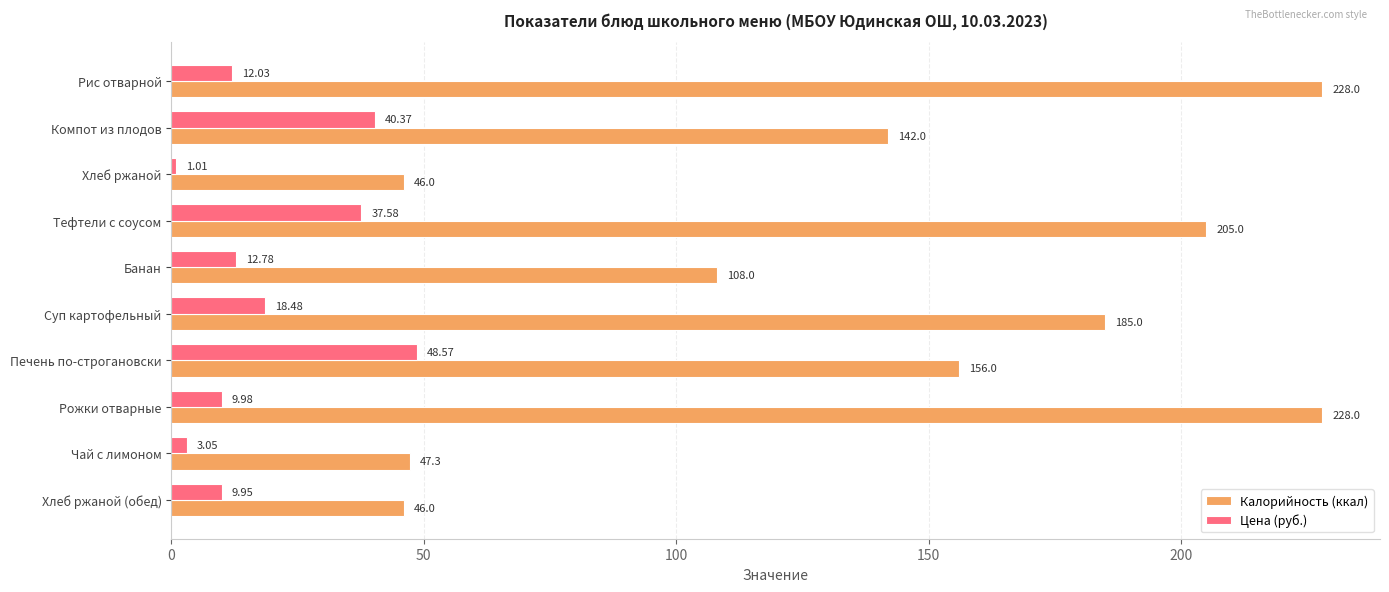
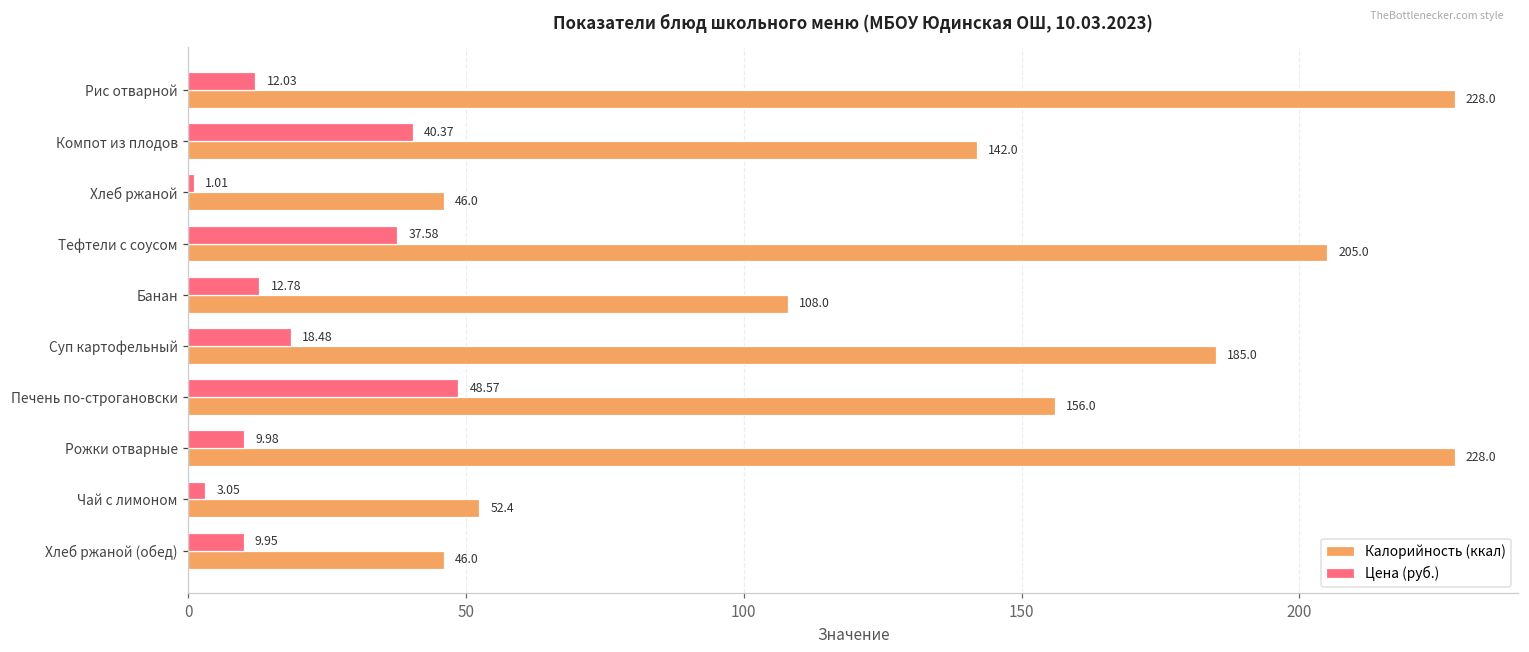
  {
    "Калорийность (ккал)": {
      "Рис отварной": 228.0,
      "Компот из плодов": 142.0,
      "Хлеб ржаной": 46.0,
      "Тефтели с соусом": 205.0,
      "Банан": 108.0,
      "Суп картофельный": 185.0,
      "Печень по-строгановски": 156.0,
      "Рожки отварные": 228.0,
-     "Чай с лимоном": 47.3,
+     "Чай с лимоном": 52.4,
      "Хлеб ржаной (обед)": 46.0
    },
    "Цена (руб.)": {
      "Рис отварной": 12.03,
      "Компот из плодов": 40.37,
      "Хлеб ржаной": 1.01,
      "Тефтели с соусом": 37.58,
      "Банан": 12.78,
      "Суп картофельный": 18.48,
      "Печень по-строгановски": 48.57,
      "Рожки отварные": 9.98,
      "Чай с лимоном": 3.05,
      "Хлеб ржаной (обед)": 9.95
    }
  }
